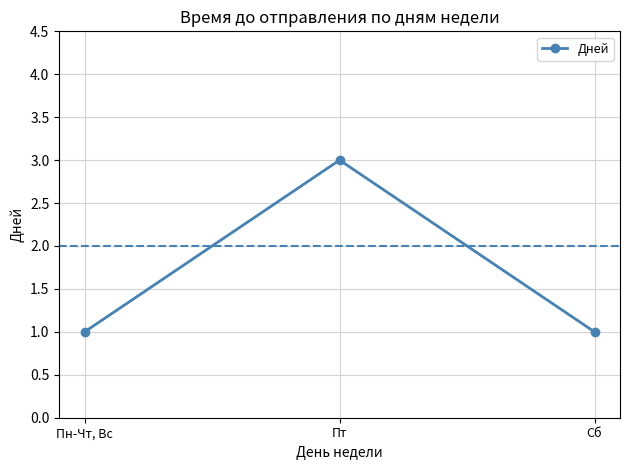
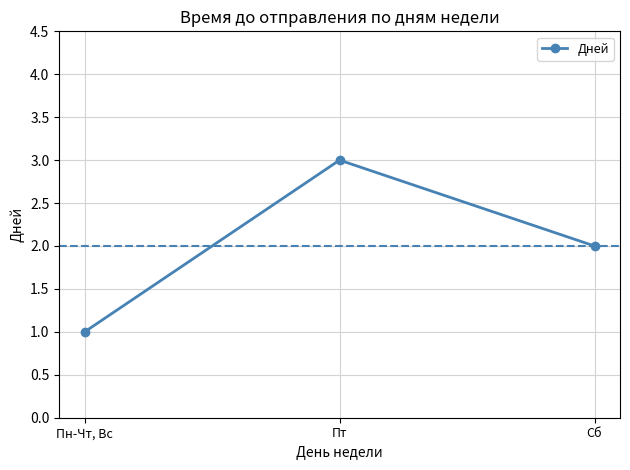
  {
    "Пн-Чт, Вс": 1,
    "Пт": 3,
-   "Сб": 1
+   "Сб": 2
  }
